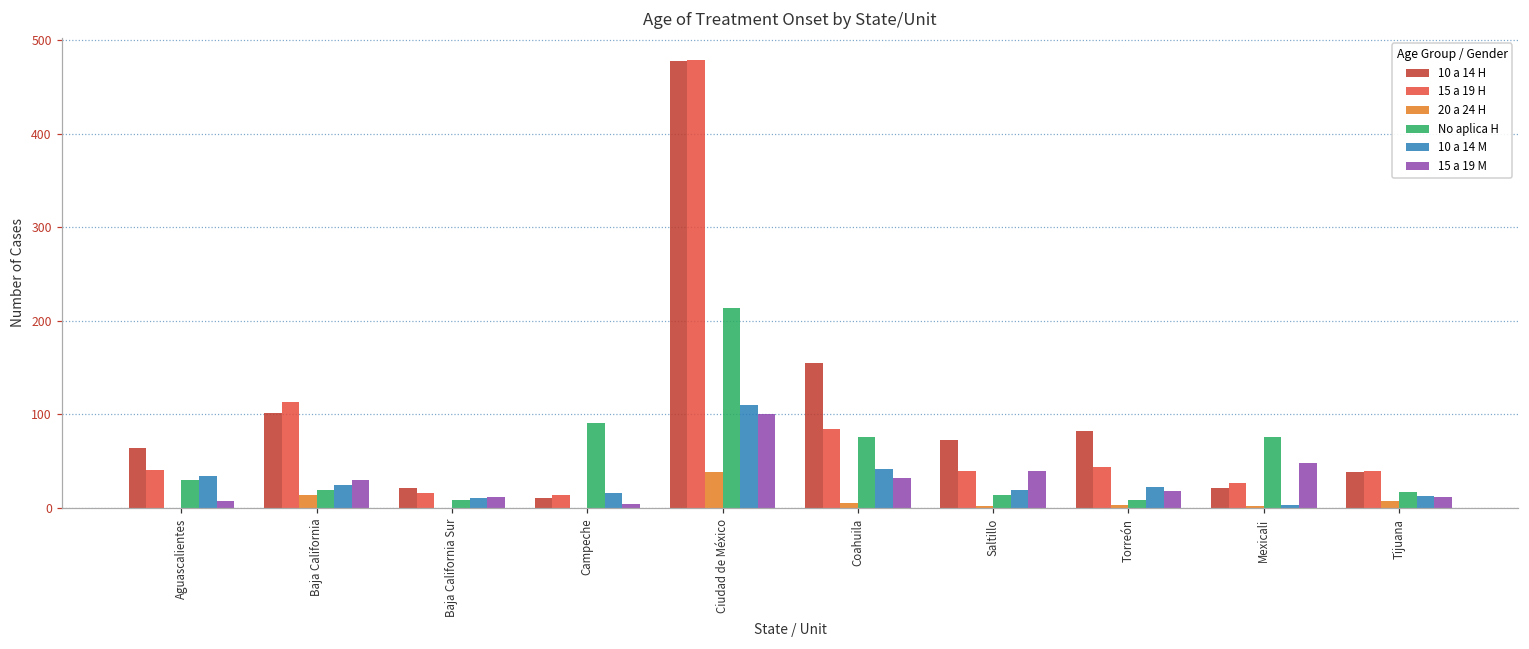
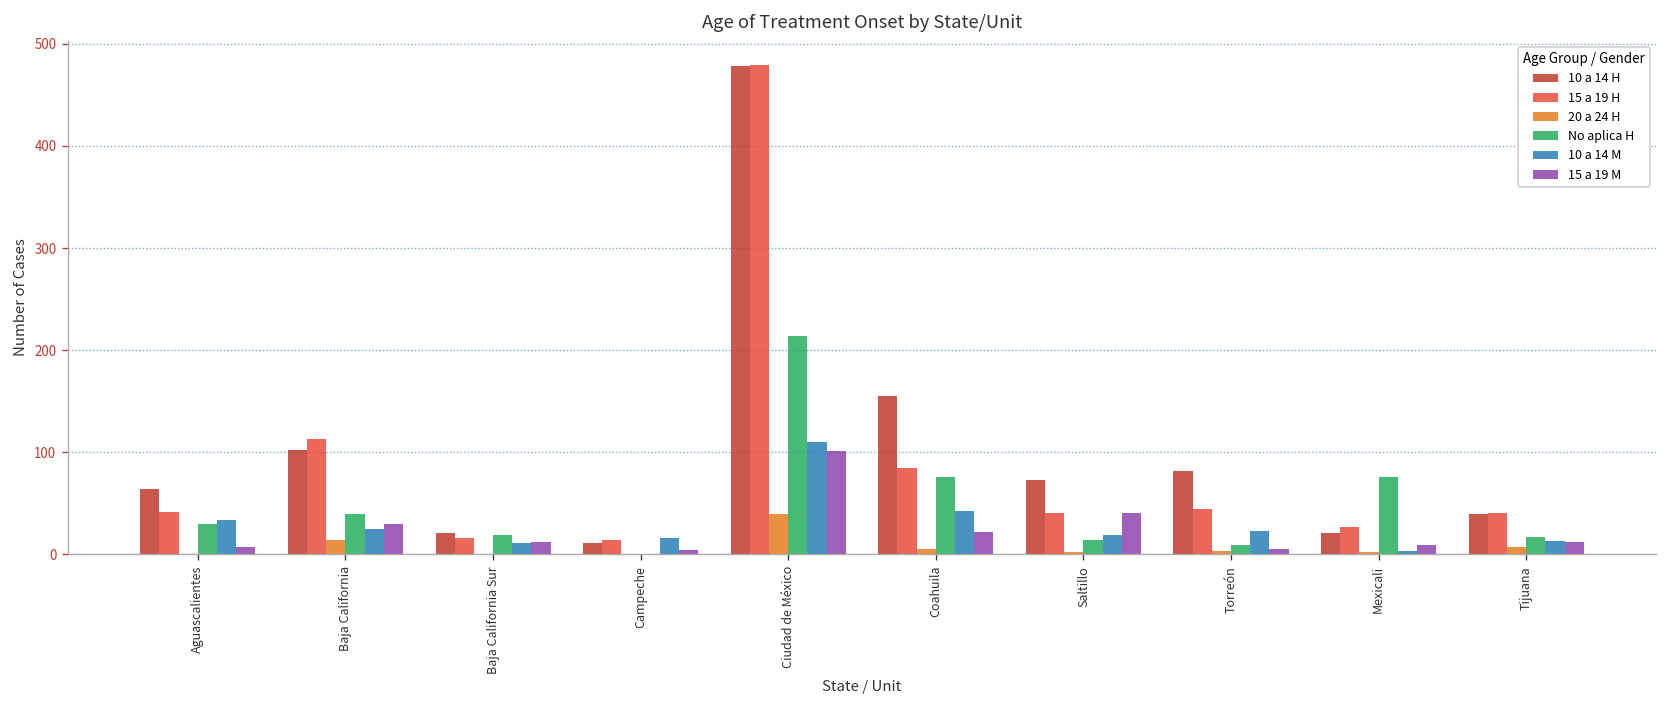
  {
    "No aplica H": {
      "Aguascalientes": 30,
-     "Baja California": 20,
-     "Baja California Sur": 10,
-     "Campeche": 90,
+     "Baja California": 40,
+     "Baja California Sur": 20,
+     "Campeche": 0,
      "Ciudad de México": 210,
      "Coahuila": 80,
      "Saltillo": 10,
      "Torreón": 10,
      "Mexicali": 80,
      "Tijuana": 20
    },
    "10 a 14 M": {
      "Aguascalientes": 30,
      "Baja California": 30,
      "Baja California Sur": 10,
      "Campeche": 20,
      "Ciudad de México": 110,
      "Coahuila": 40,
      "Saltillo": 20,
      "Torreón": 20,
      "Mexicali": 0,
      "Tijuana": 10
    },
    "15 a 19 M": {
      "Aguascalientes": 10,
      "Baja California": 30,
      "Baja California Sur": 10,
      "Campeche": 0,
      "Ciudad de México": 100,
-     "Coahuila": 30,
+     "Coahuila": 20,
      "Saltillo": 40,
-     "Torreón": 20,
-     "Mexicali": 50,
+     "Torreón": 10,
+     "Mexicali": 10,
      "Tijuana": 10
    }
  }
